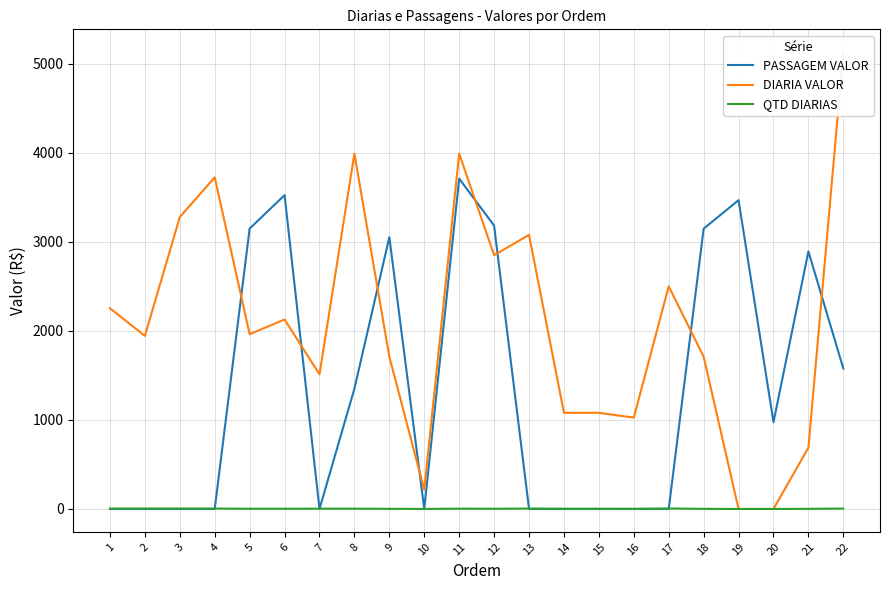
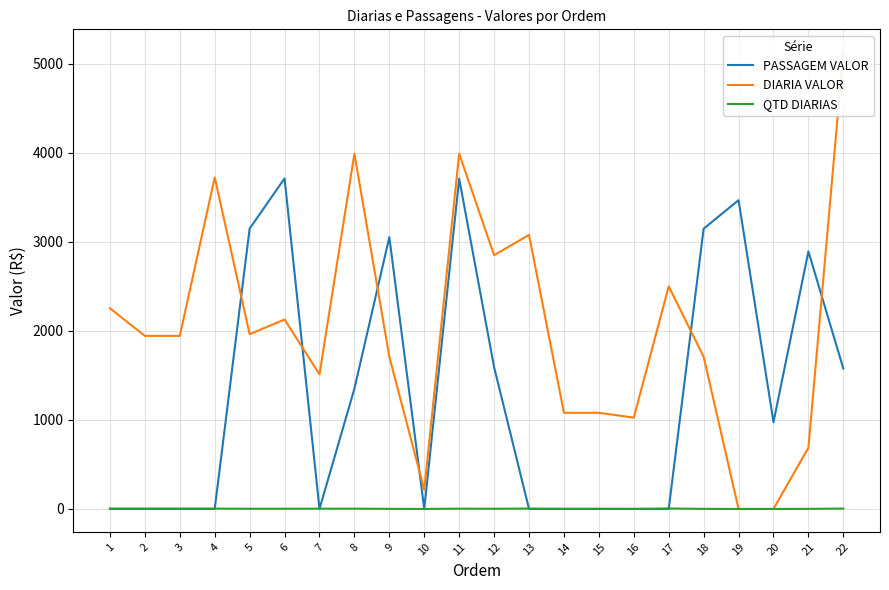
  {
    "PASSAGEM VALOR": {
      "5": 3100,
-     "6": 3500,
+     "6": 3700,
      "8": 1400,
      "9": 3100,
      "11": 3700,
-     "12": 3200,
+     "12": 1600,
      "18": 3100,
      "19": 3500,
      "20": 1000,
      "21": 2900,
      "22": 1600
    },
    "DIARIA VALOR": {
      "1": 2300,
      "2": 1900,
-     "3": 3300,
+     "3": 1900,
      "4": 3700,
      "5": 2000,
      "6": 2100,
      "7": 1500,
      "8": 4000,
      "9": 1700,
      "10": 200,
      "11": 4000,
      "12": 2900,
      "13": 3100,
      "14": 1100,
      "15": 1100,
      "16": 1000,
      "17": 2500,
      "18": 1700,
      "21": 700
    },
    "QTD DIARIAS": {
      "5": 0,
      "6": 0,
      "8": 0,
      "9": 0,
      "11": 0,
      "12": 0,
      "18": 0,
      "21": 0,
      "22": 0
    }
  }
